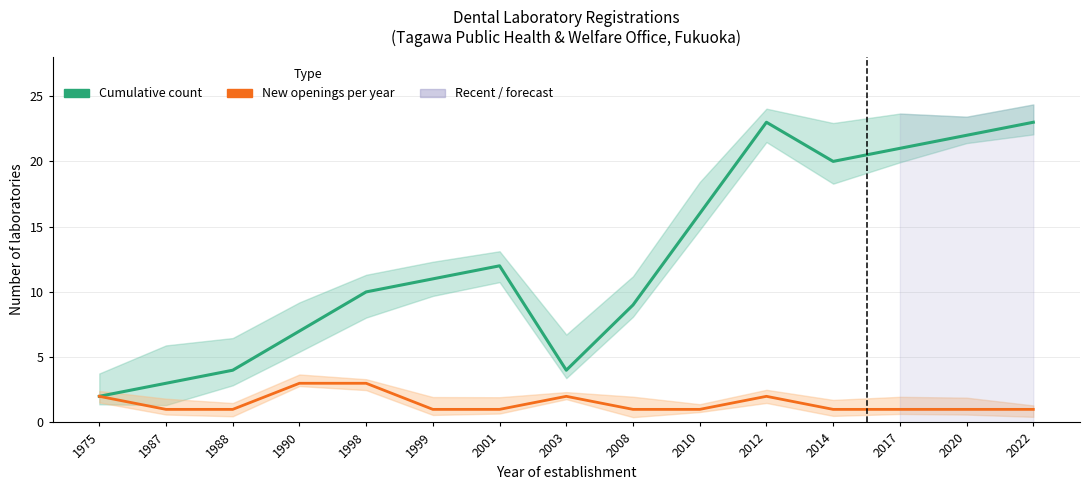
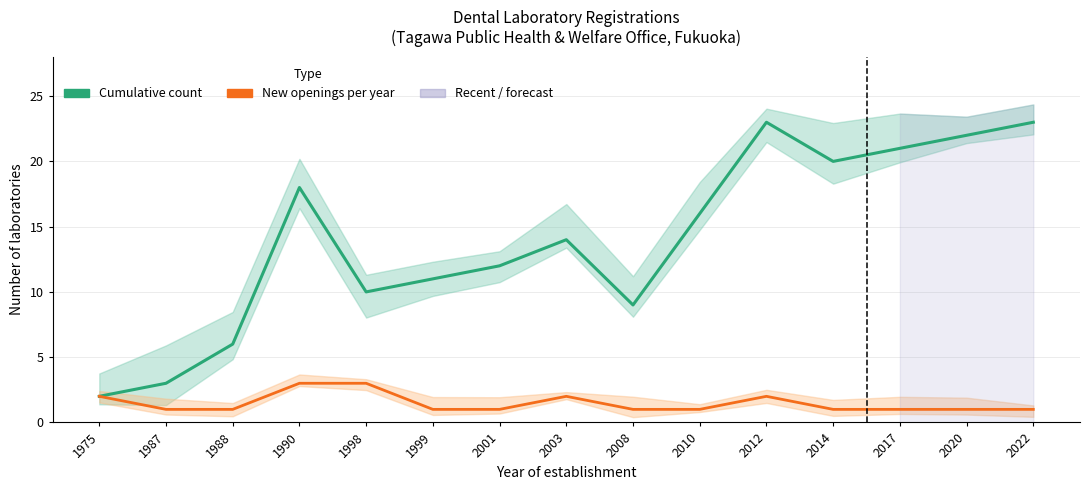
  {
    "Cumulative count": {
      "1987": 3,
-     "1988": 4,
-     "1990": 7,
+     "1988": 6,
+     "1990": 18,
      "1998": 10,
      "1999": 11,
      "2001": 12,
-     "2003": 4,
+     "2003": 14,
      "2008": 9,
      "2010": 16,
      "2012": 23,
      "2014": 20,
      "2017": 21,
      "2020": 22,
      "2022": 23
    },
    "New openings per year": {
      "1987": 1,
      "1988": 1,
      "1990": 3,
      "1998": 3,
      "1999": 1,
      "2001": 1,
      "2003": 2,
      "2008": 1,
      "2010": 1,
      "2012": 2,
      "2014": 1,
      "2017": 1,
      "2020": 1,
      "2022": 1
    }
  }
